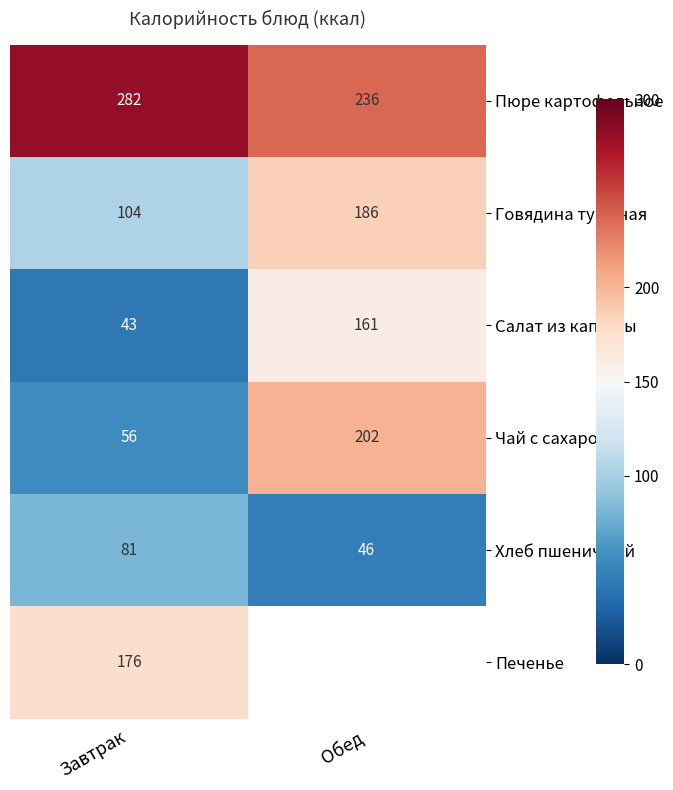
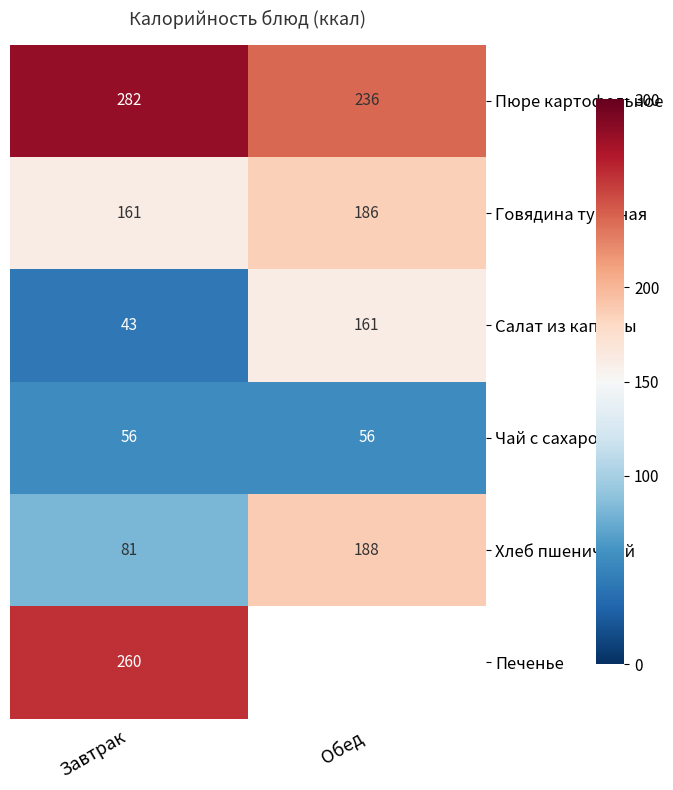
  {
    "Пюре картофельное": {
      "Завтрак": 282,
      "Обед": 236
    },
    "Говядина тушеная": {
-     "Завтрак": 104,
+     "Завтрак": 161,
      "Обед": 186
    },
    "Салат из капусты": {
      "Завтрак": 43,
      "Обед": 161
    },
    "Чай с сахаром": {
      "Завтрак": 56,
-     "Обед": 202
+     "Обед": 56
    },
    "Хлеб пшеничный": {
      "Завтрак": 81,
-     "Обед": 46
+     "Обед": 188
    },
    "Печенье": {
-     "Завтрак": 176
+     "Завтрак": 260
    }
  }
